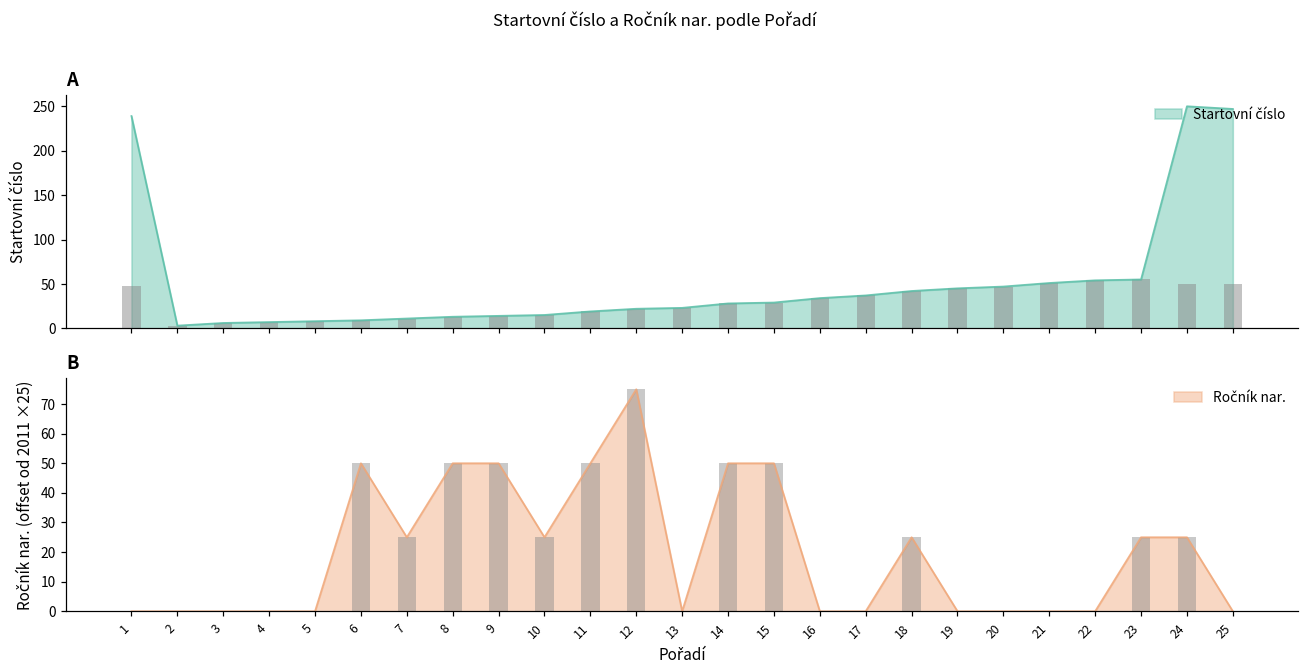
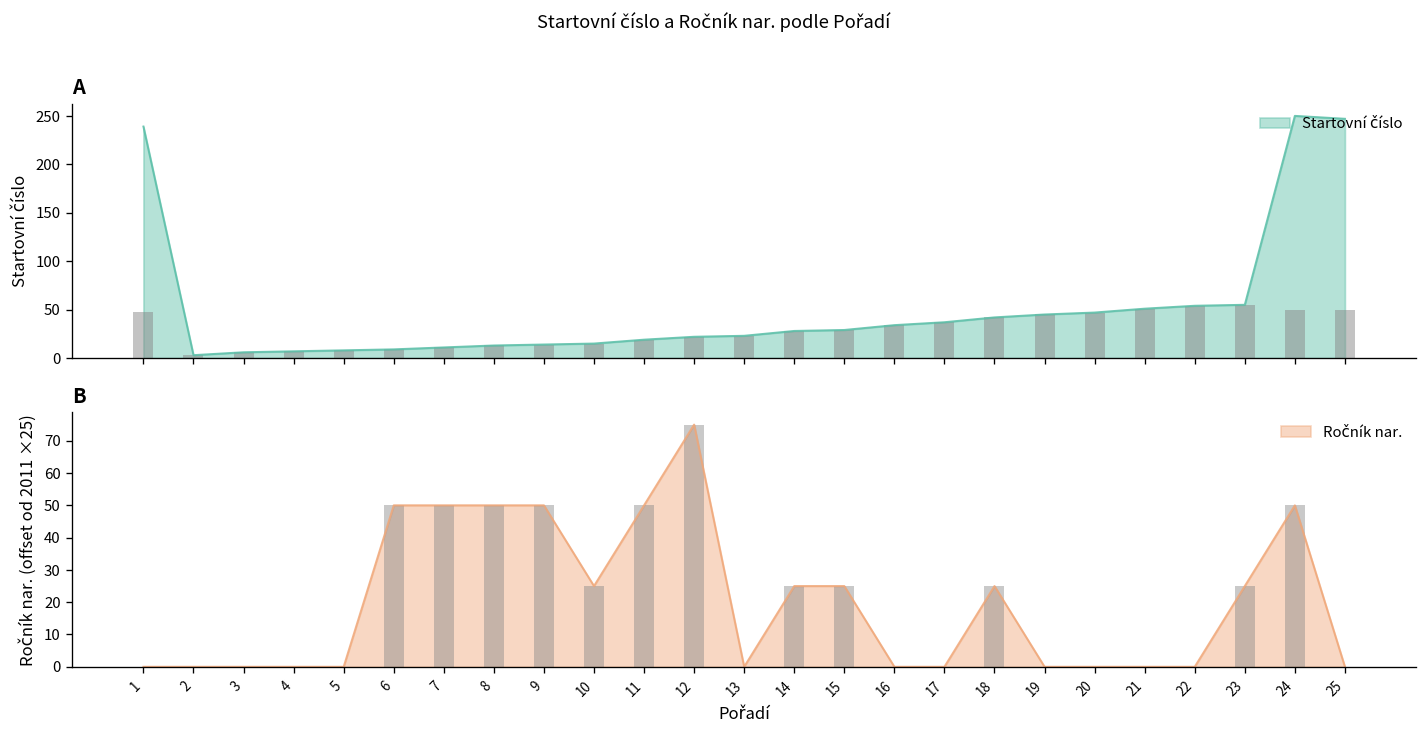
  {
    "B": {
      "1": 0,
      "2": 0,
      "3": 0,
      "4": 0,
      "5": 0,
      "6": 50,
-     "7": 25,
+     "7": 50,
      "8": 50,
      "9": 50,
      "10": 25,
      "11": 50,
      "12": 75,
      "13": 0,
-     "14": 50,
-     "15": 50,
+     "14": 25,
+     "15": 25,
      "16": 0,
      "17": 0,
      "18": 25,
      "19": 0,
      "20": 0,
      "21": 0,
      "22": 0,
      "23": 25,
-     "24": 25,
+     "24": 50,
      "25": 0
    }
  }
